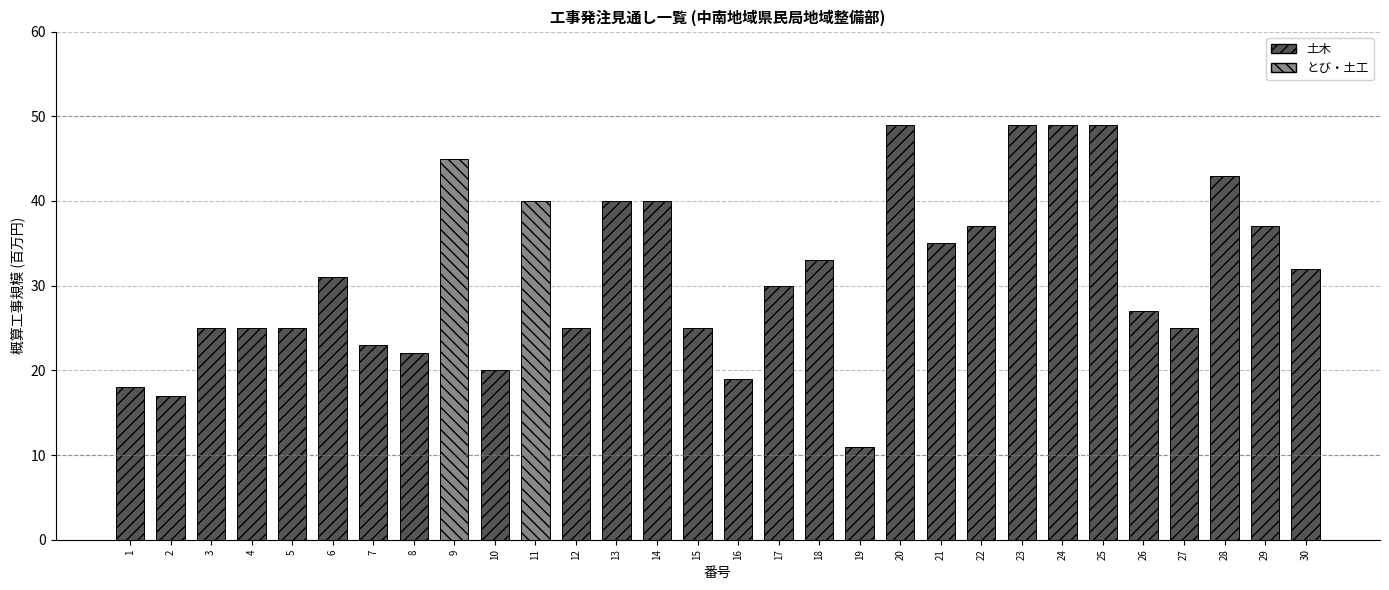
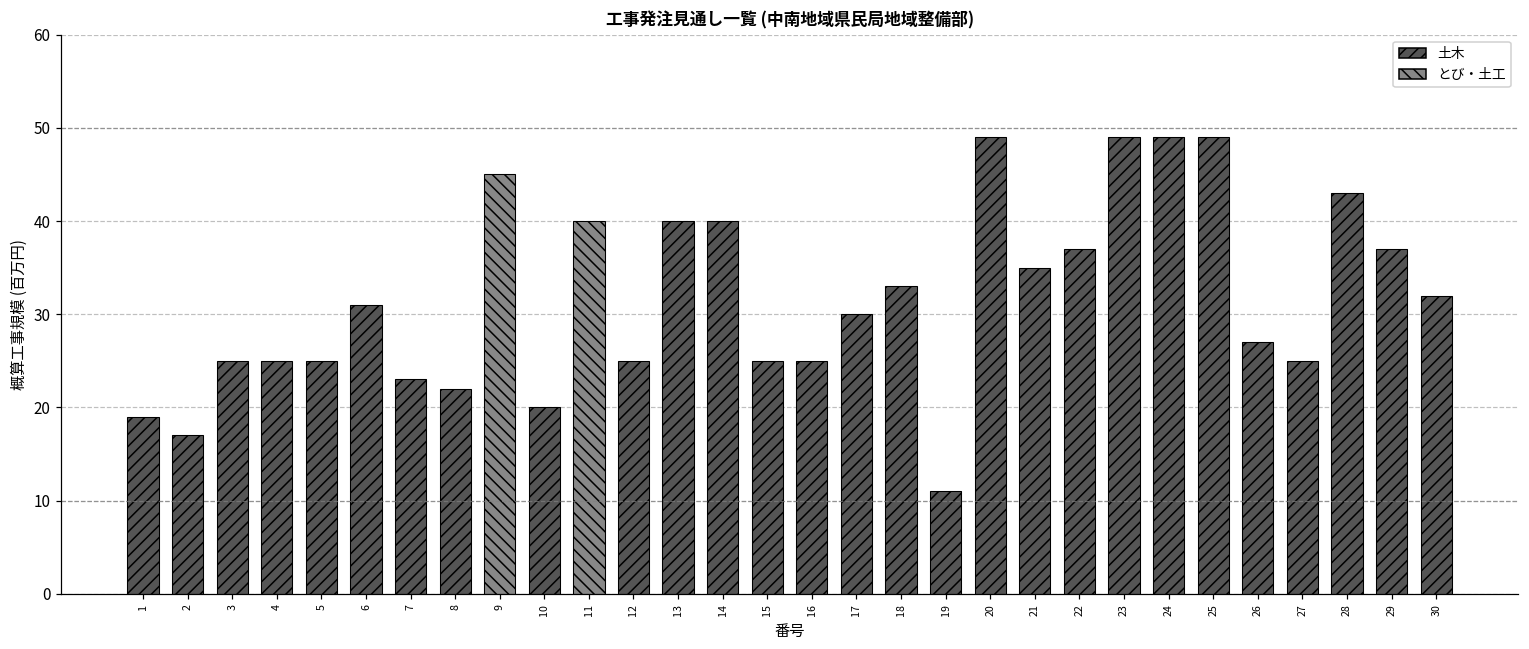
  {
-   "1": 18,
+   "1": 19,
    "2": 17,
    "3": 25,
    "4": 25,
    "5": 25,
    "6": 31,
    "7": 23,
    "8": 22,
    "9": 45,
    "10": 20,
    "11": 40,
    "12": 25,
    "13": 40,
    "14": 40,
    "15": 25,
-   "16": 19,
+   "16": 25,
    "17": 30,
    "18": 33,
    "19": 11,
    "20": 49,
    "21": 35,
    "22": 37,
    "23": 49,
    "24": 49,
    "25": 49,
    "26": 27,
    "27": 25,
    "28": 43,
    "29": 37,
    "30": 32
  }
